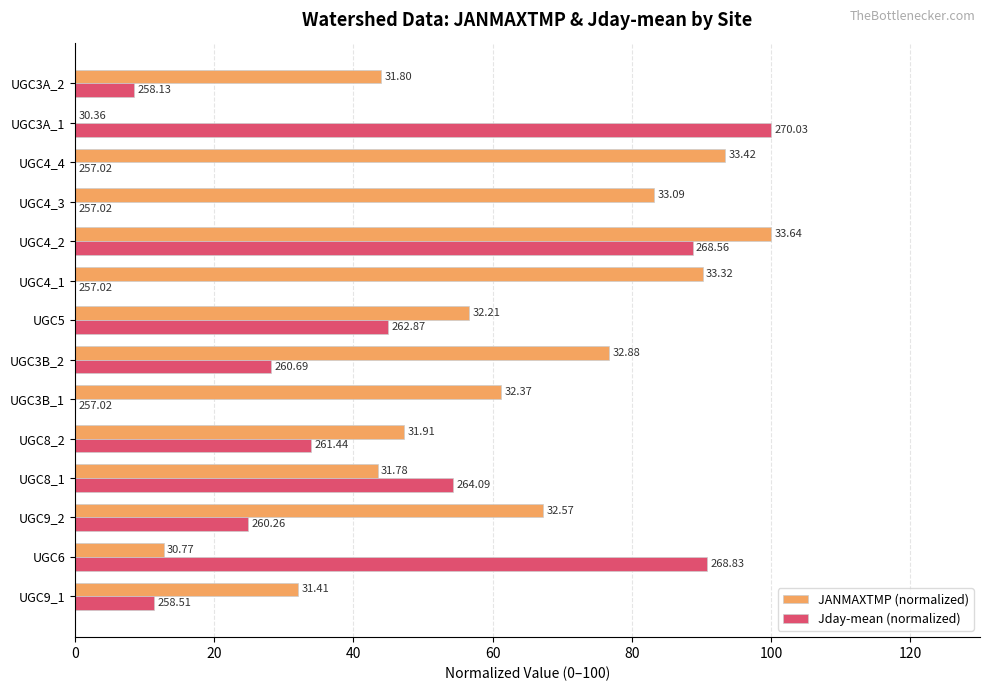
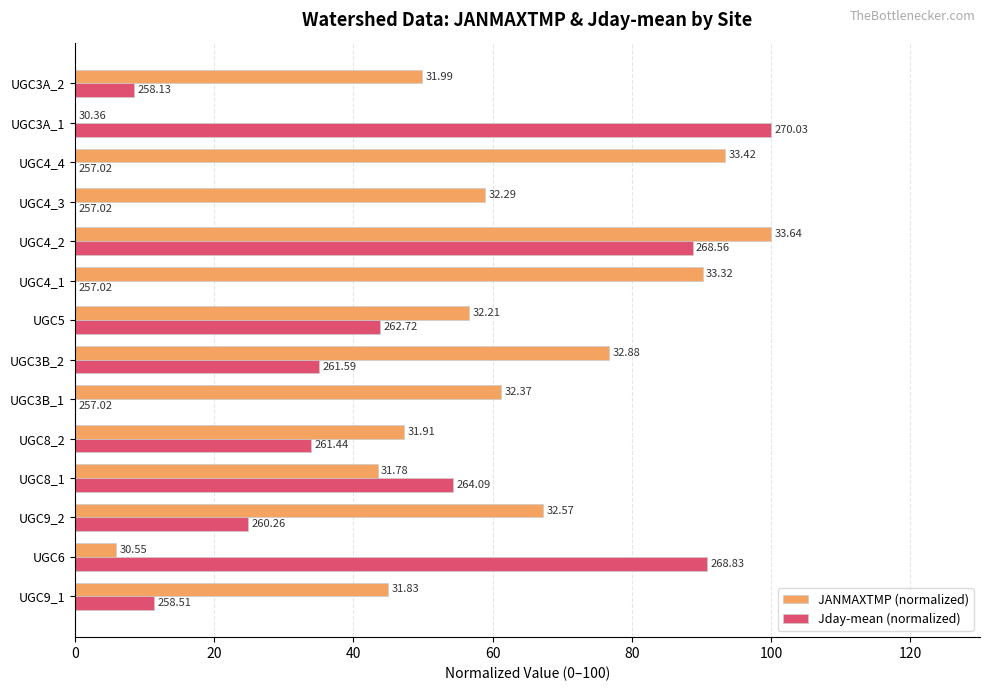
  {
    "JANMAXTMP (normalized)": {
-     "UGC3A_2": 31.80,
-     "UGC4_3": 33.09,
-     "UGC6": 30.77,
-     "UGC9_1": 31.41
+     "UGC3A_2": 31.99,
+     "UGC4_3": 32.29,
+     "UGC6": 30.55,
+     "UGC9_1": 31.83
    },
    "Jday-mean (normalized)": {
-     "UGC5": 262.87,
-     "UGC3B_2": 260.69
+     "UGC5": 262.72,
+     "UGC3B_2": 261.59
    }
  }
